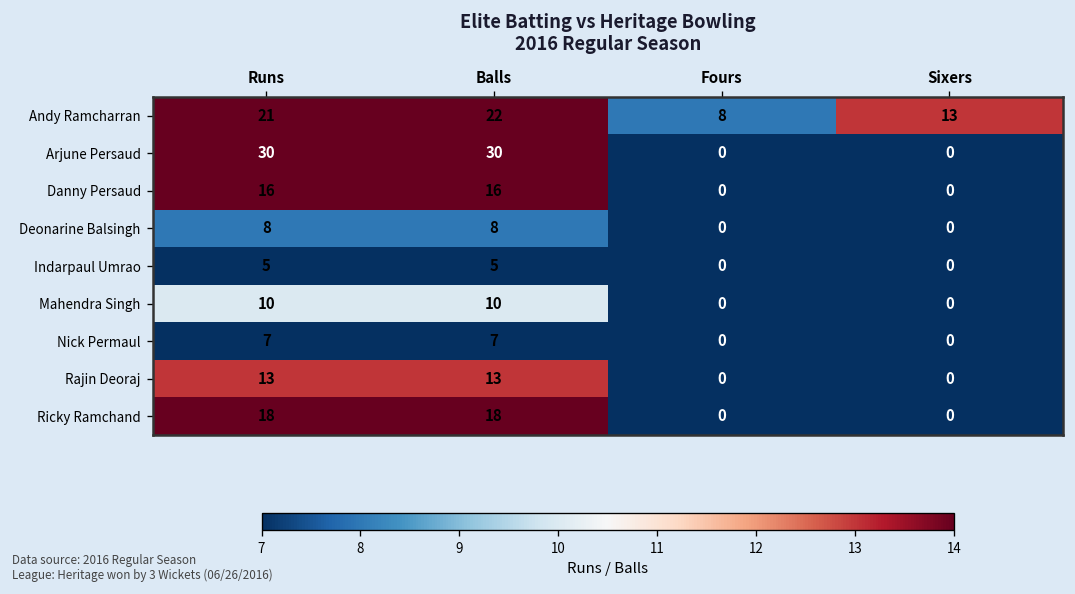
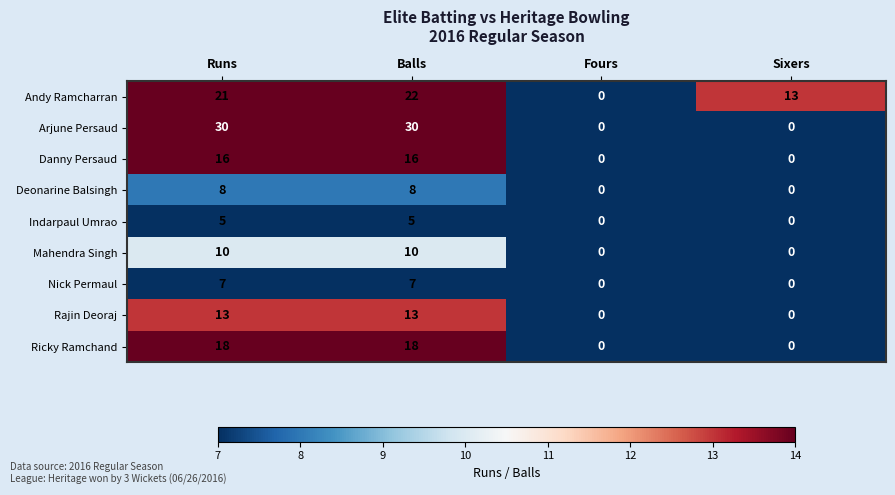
  {
    "Andy Ramcharran": {
      "Runs": 21,
      "Balls": 22,
-     "Fours": 8,
+     "Fours": 0,
      "Sixers": 13
    },
    "Arjune Persaud": {
      "Runs": 30,
      "Balls": 30,
      "Fours": 0,
      "Sixers": 0
    },
    "Danny Persaud": {
      "Runs": 16,
      "Balls": 16,
      "Fours": 0,
      "Sixers": 0
    },
    "Deonarine Balsingh": {
      "Runs": 8,
      "Balls": 8,
      "Fours": 0,
      "Sixers": 0
    },
    "Indarpaul Umrao": {
      "Runs": 5,
      "Balls": 5,
      "Fours": 0,
      "Sixers": 0
    },
    "Mahendra Singh": {
      "Runs": 10,
      "Balls": 10,
      "Fours": 0,
      "Sixers": 0
    },
    "Nick Permaul": {
      "Runs": 7,
      "Balls": 7,
      "Fours": 0,
      "Sixers": 0
    },
    "Rajin Deoraj": {
      "Runs": 13,
      "Balls": 13,
      "Fours": 0,
      "Sixers": 0
    },
    "Ricky Ramchand": {
      "Runs": 18,
      "Balls": 18,
      "Fours": 0,
      "Sixers": 0
    }
  }
